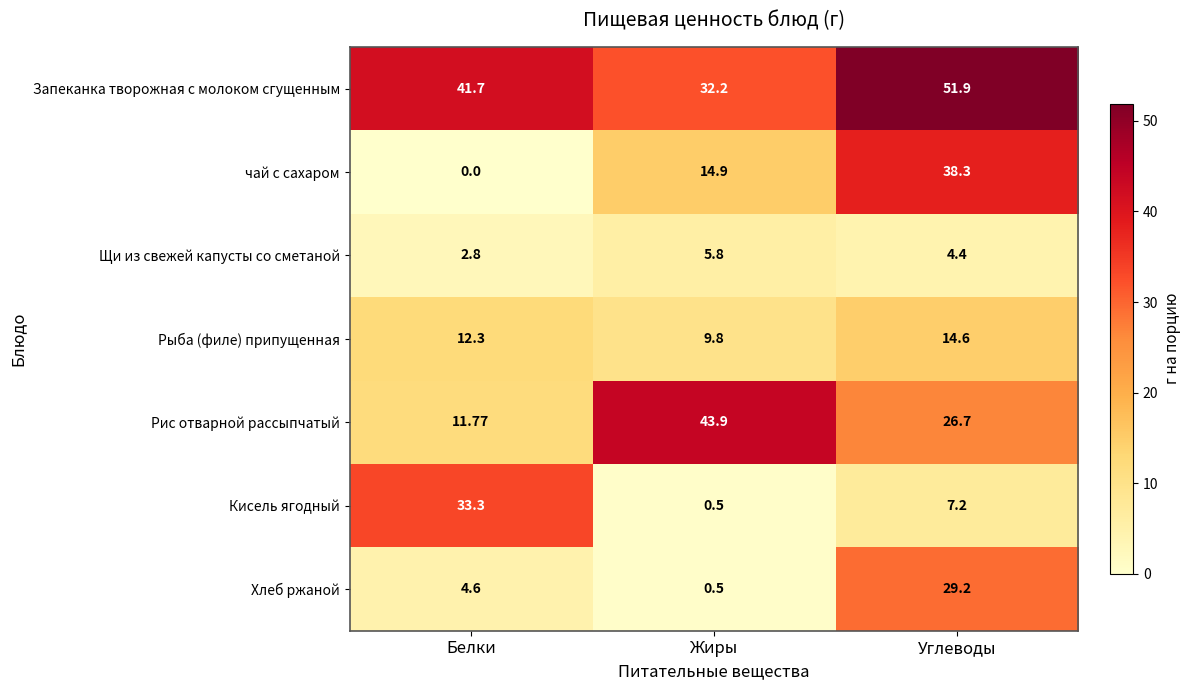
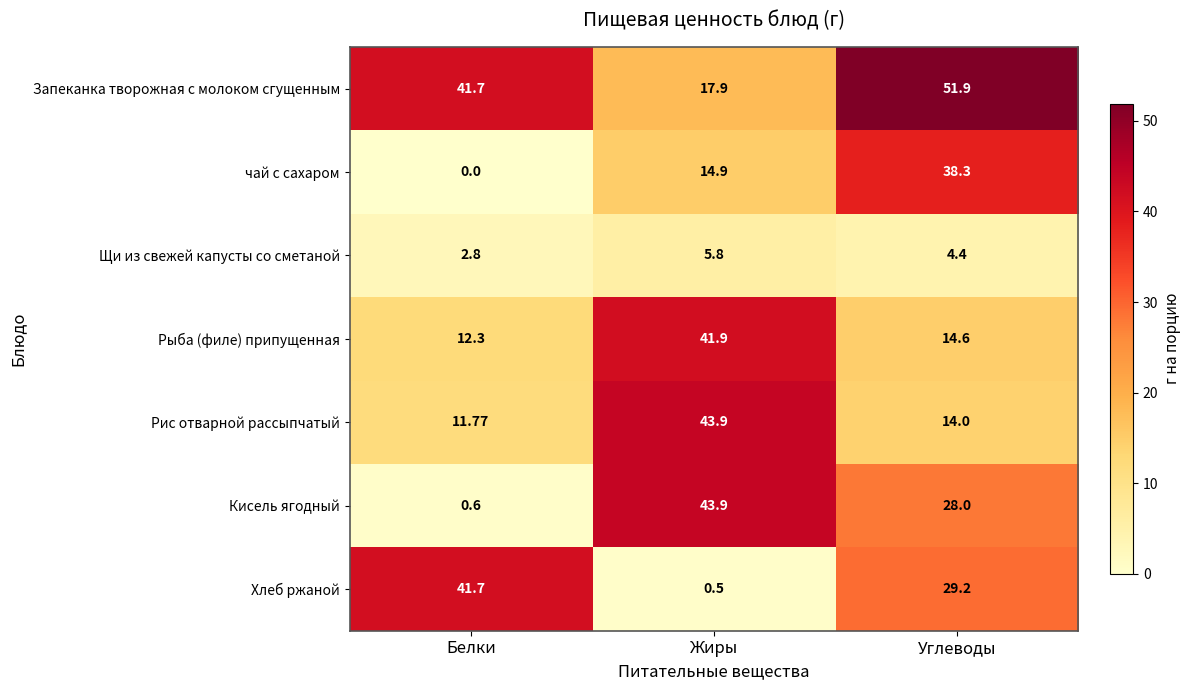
  {
    "Запеканка творожная с молоком сгущенным": {
      "Белки": 41.7,
-     "Жиры": 32.2,
+     "Жиры": 17.9,
      "Углеводы": 51.9
    },
    "чай с сахаром": {
      "Белки": 0.0,
      "Жиры": 14.9,
      "Углеводы": 38.3
    },
    "Щи из свежей капусты со сметаной": {
      "Белки": 2.8,
      "Жиры": 5.8,
      "Углеводы": 4.4
    },
    "Рыба (филе) припущенная": {
      "Белки": 12.3,
-     "Жиры": 9.8,
+     "Жиры": 41.9,
      "Углеводы": 14.6
    },
    "Рис отварной рассыпчатый": {
      "Белки": 11.77,
      "Жиры": 43.9,
-     "Углеводы": 26.7
+     "Углеводы": 14.0
    },
    "Кисель ягодный": {
-     "Белки": 33.3,
-     "Жиры": 0.5,
-     "Углеводы": 7.2
+     "Белки": 0.6,
+     "Жиры": 43.9,
+     "Углеводы": 28.0
    },
    "Хлеб ржаной": {
-     "Белки": 4.6,
+     "Белки": 41.7,
      "Жиры": 0.5,
      "Углеводы": 29.2
    }
  }
